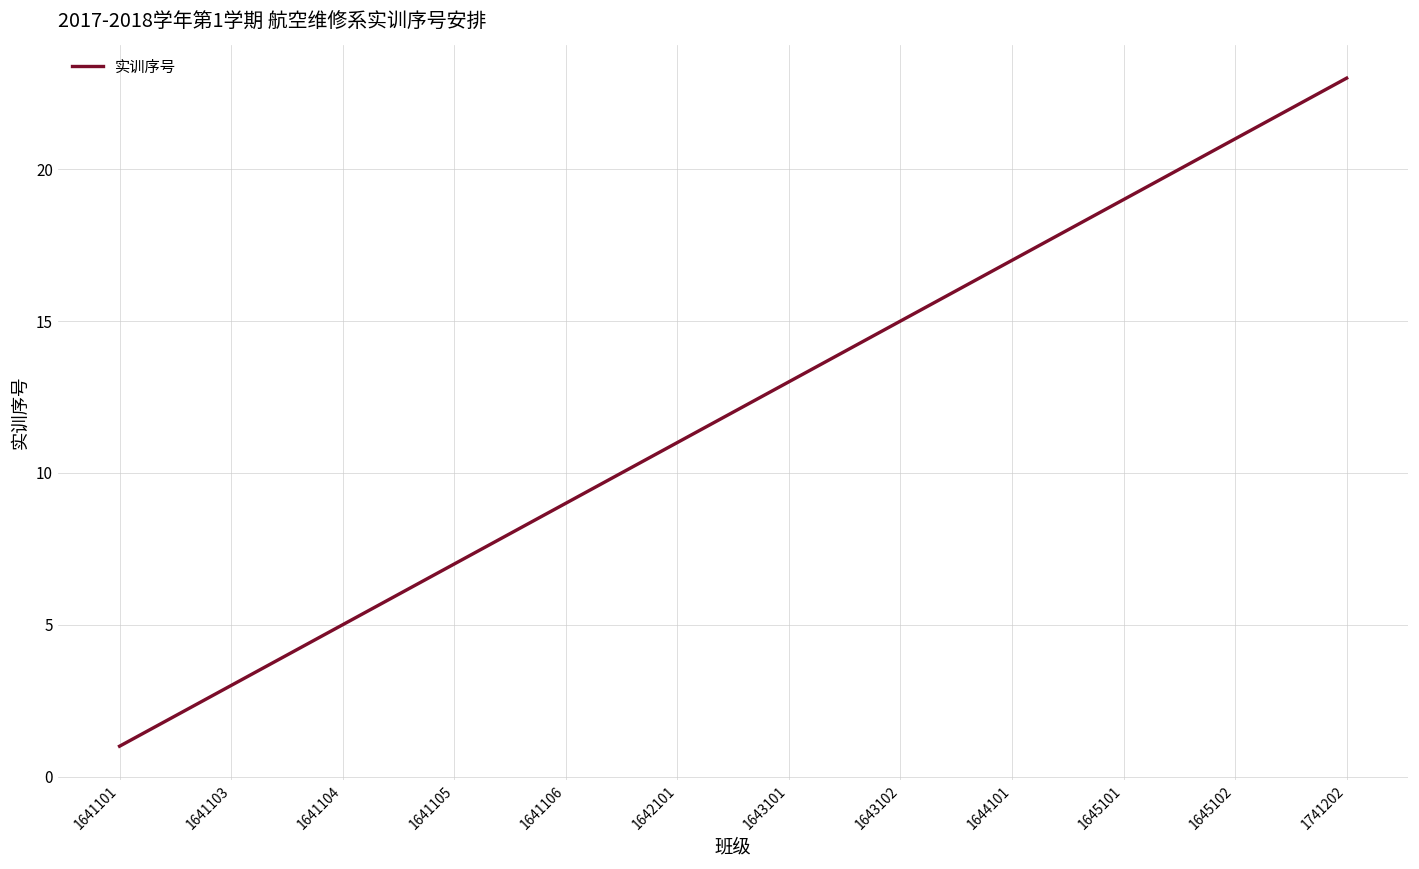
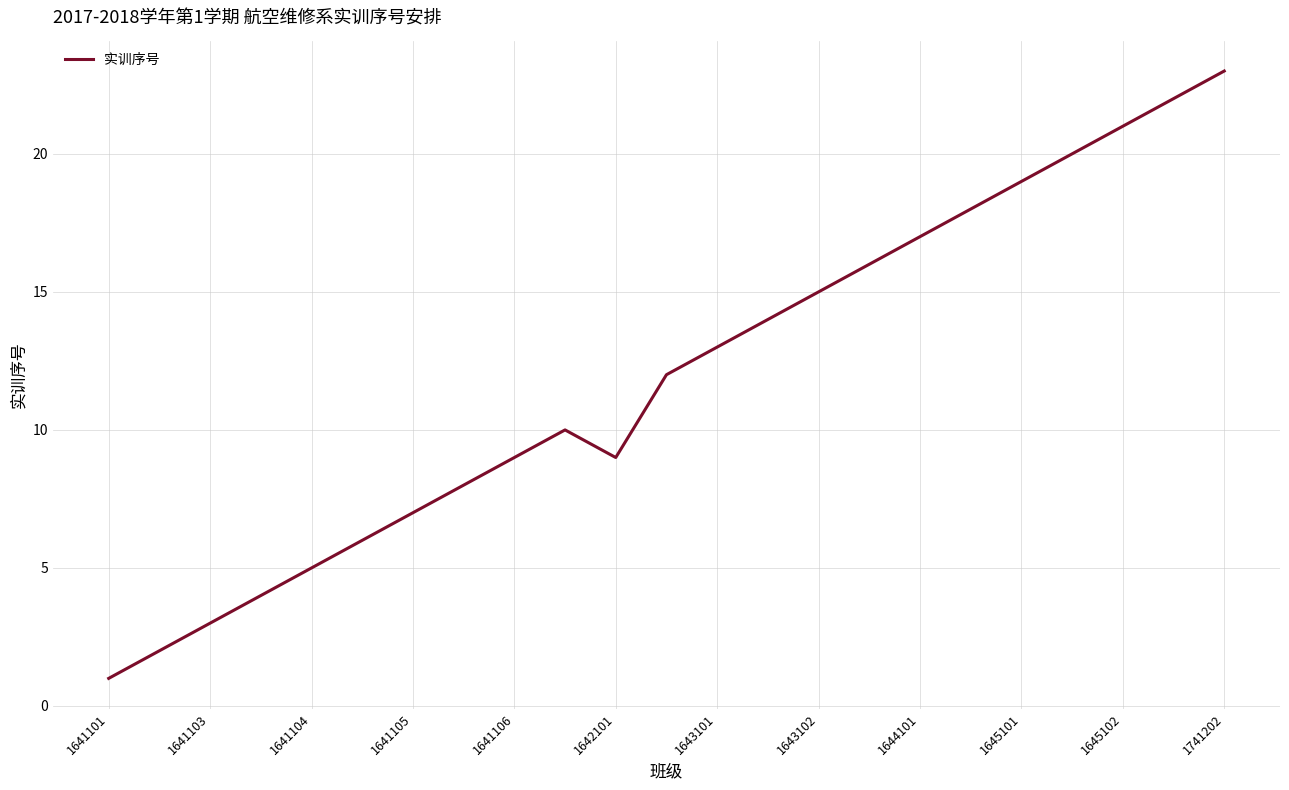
  {
    "1641101": 1,
-   "1642101": 11,
+   "1642101": 9,
    "1741202": 23
  }
